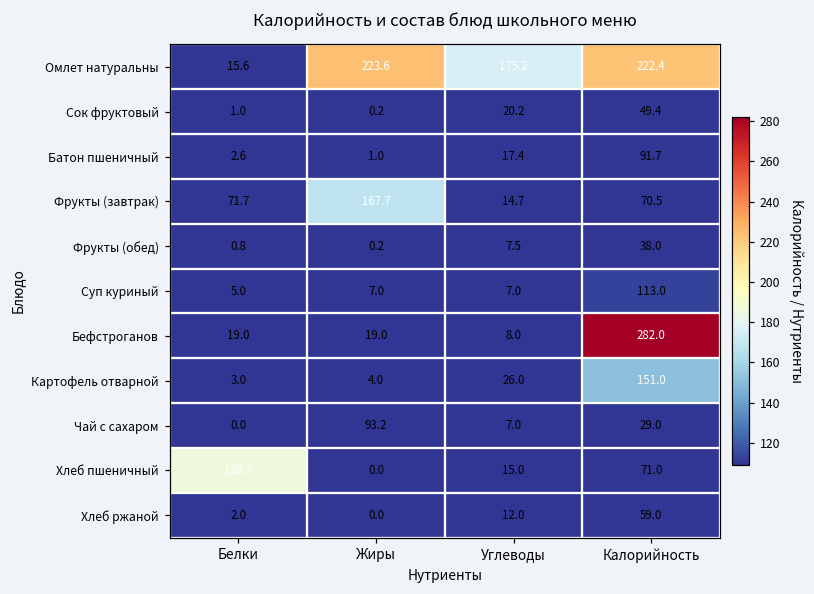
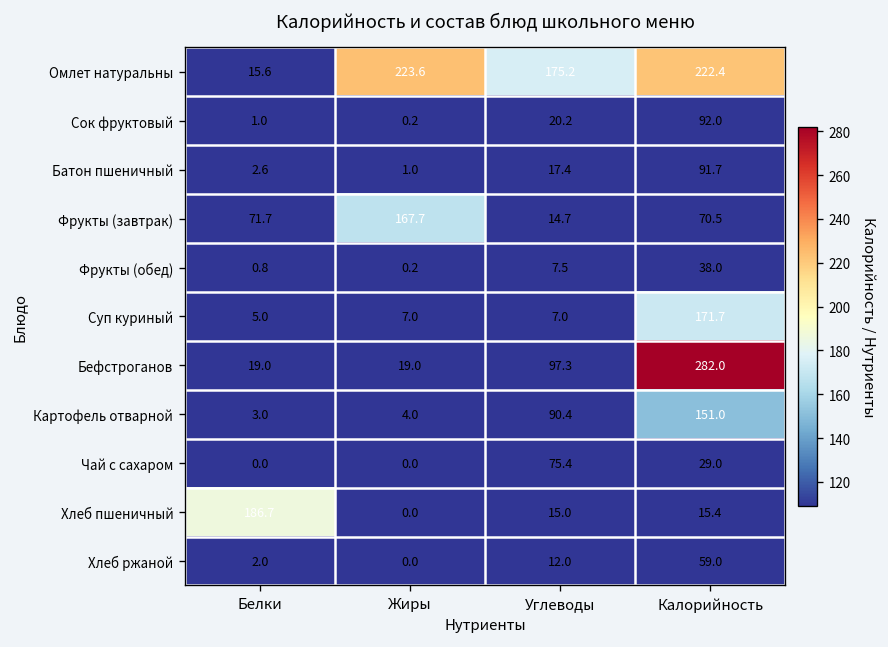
  {
    "Омлет натуральны": {
      "Белки": 15.6,
      "Жиры": 223.6,
      "Калорийность": 222.4
    },
    "Сок фруктовый": {
      "Белки": 1.0,
      "Жиры": 0.2,
      "Углеводы": 20.2,
-     "Калорийность": 49.4
+     "Калорийность": 92.0
    },
    "Батон пшеничный": {
      "Белки": 2.6,
      "Жиры": 1.0,
      "Углеводы": 17.4,
      "Калорийность": 91.7
    },
    "Фрукты (завтрак)": {
      "Белки": 71.7,
      "Жиры": 167.7,
      "Углеводы": 14.7,
      "Калорийность": 70.5
    },
    "Фрукты (обед)": {
      "Белки": 0.8,
      "Жиры": 0.2,
      "Углеводы": 7.5,
      "Калорийность": 38.0
    },
    "Суп куриный": {
      "Белки": 5.0,
      "Жиры": 7.0,
      "Углеводы": 7.0,
-     "Калорийность": 113.0
+     "Калорийность": 171.7
    },
    "Бефстроганов": {
      "Белки": 19.0,
      "Жиры": 19.0,
-     "Углеводы": 8.0,
+     "Углеводы": 97.3,
      "Калорийность": 282.0
    },
    "Картофель отварной": {
      "Белки": 3.0,
      "Жиры": 4.0,
-     "Углеводы": 26.0,
+     "Углеводы": 90.4,
      "Калорийность": 151.0
    },
    "Чай с сахаром": {
      "Белки": 0.0,
-     "Жиры": 93.2,
-     "Углеводы": 7.0,
+     "Жиры": 0.0,
+     "Углеводы": 75.4,
      "Калорийность": 29.0
    },
    "Хлеб пшеничный": {
      "Жиры": 0.0,
      "Углеводы": 15.0,
-     "Калорийность": 71.0
+     "Калорийность": 15.4
    },
    "Хлеб ржаной": {
      "Белки": 2.0,
      "Жиры": 0.0,
      "Углеводы": 12.0,
      "Калорийность": 59.0
    }
  }
